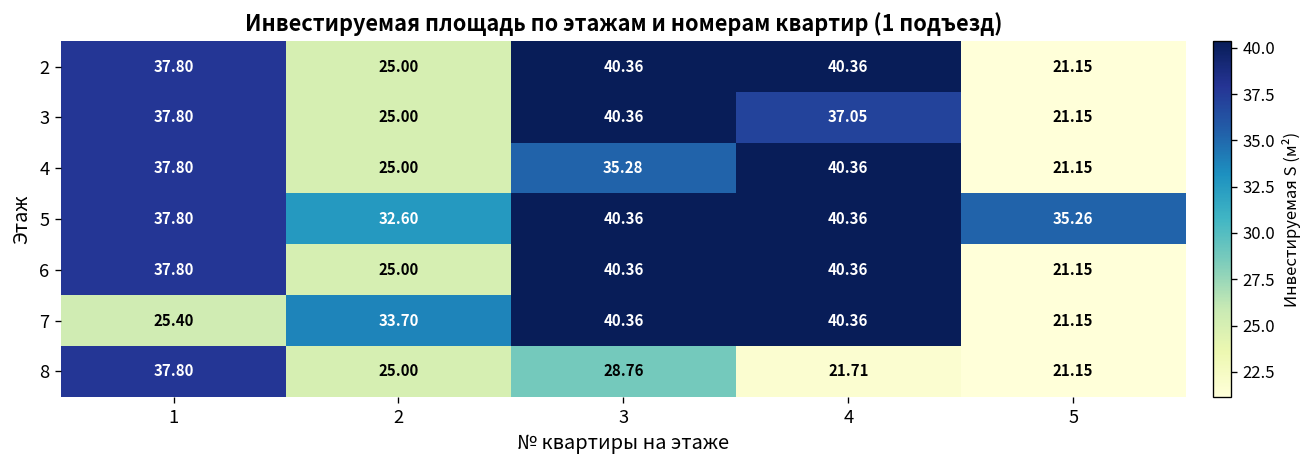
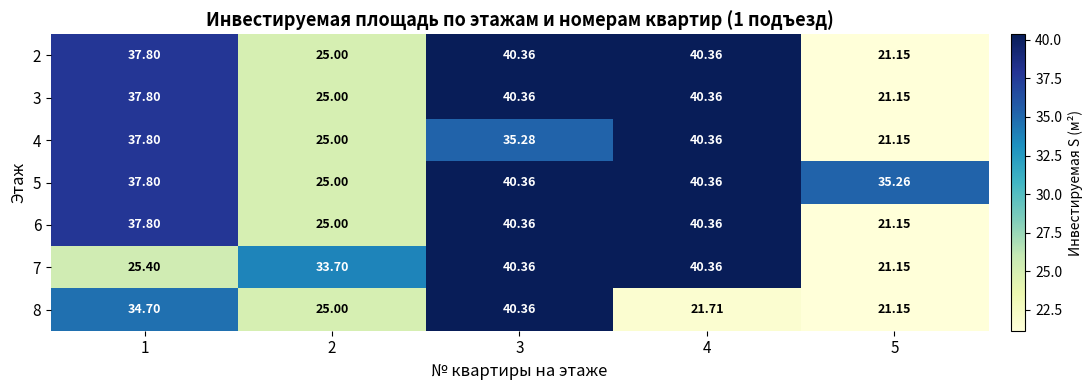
  {
    "2": {
      "1": 37.80,
      "2": 25.00,
      "3": 40.36,
      "4": 40.36,
      "5": 21.15
    },
    "3": {
      "1": 37.80,
      "2": 25.00,
      "3": 40.36,
-     "4": 37.05,
+     "4": 40.36,
      "5": 21.15
    },
    "4": {
      "1": 37.80,
      "2": 25.00,
      "3": 35.28,
      "4": 40.36,
      "5": 21.15
    },
    "5": {
      "1": 37.80,
-     "2": 32.60,
+     "2": 25.00,
      "3": 40.36,
      "4": 40.36,
      "5": 35.26
    },
    "6": {
      "1": 37.80,
      "2": 25.00,
      "3": 40.36,
      "4": 40.36,
      "5": 21.15
    },
    "7": {
      "1": 25.40,
      "2": 33.70,
      "3": 40.36,
      "4": 40.36,
      "5": 21.15
    },
    "8": {
-     "1": 37.80,
+     "1": 34.70,
      "2": 25.00,
-     "3": 28.76,
+     "3": 40.36,
      "4": 21.71,
      "5": 21.15
    }
  }
